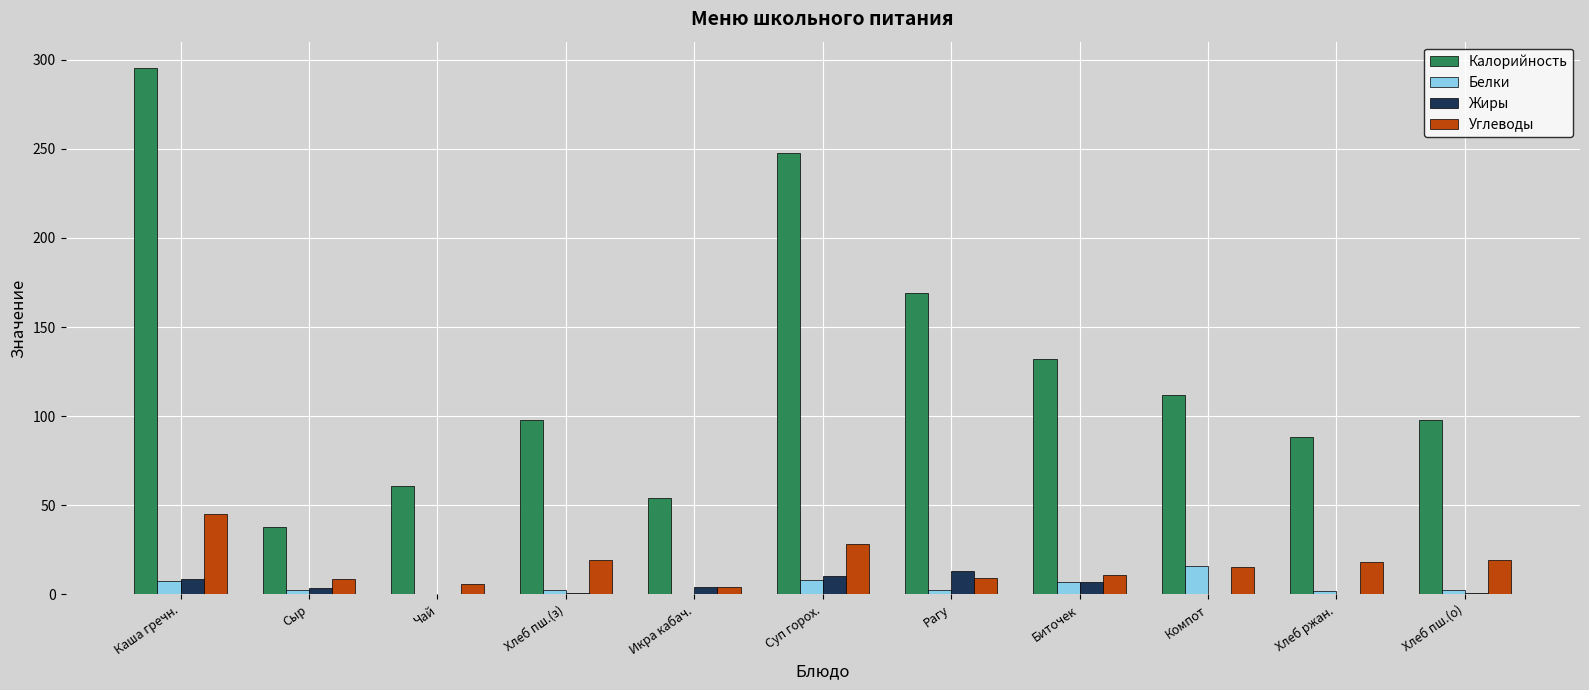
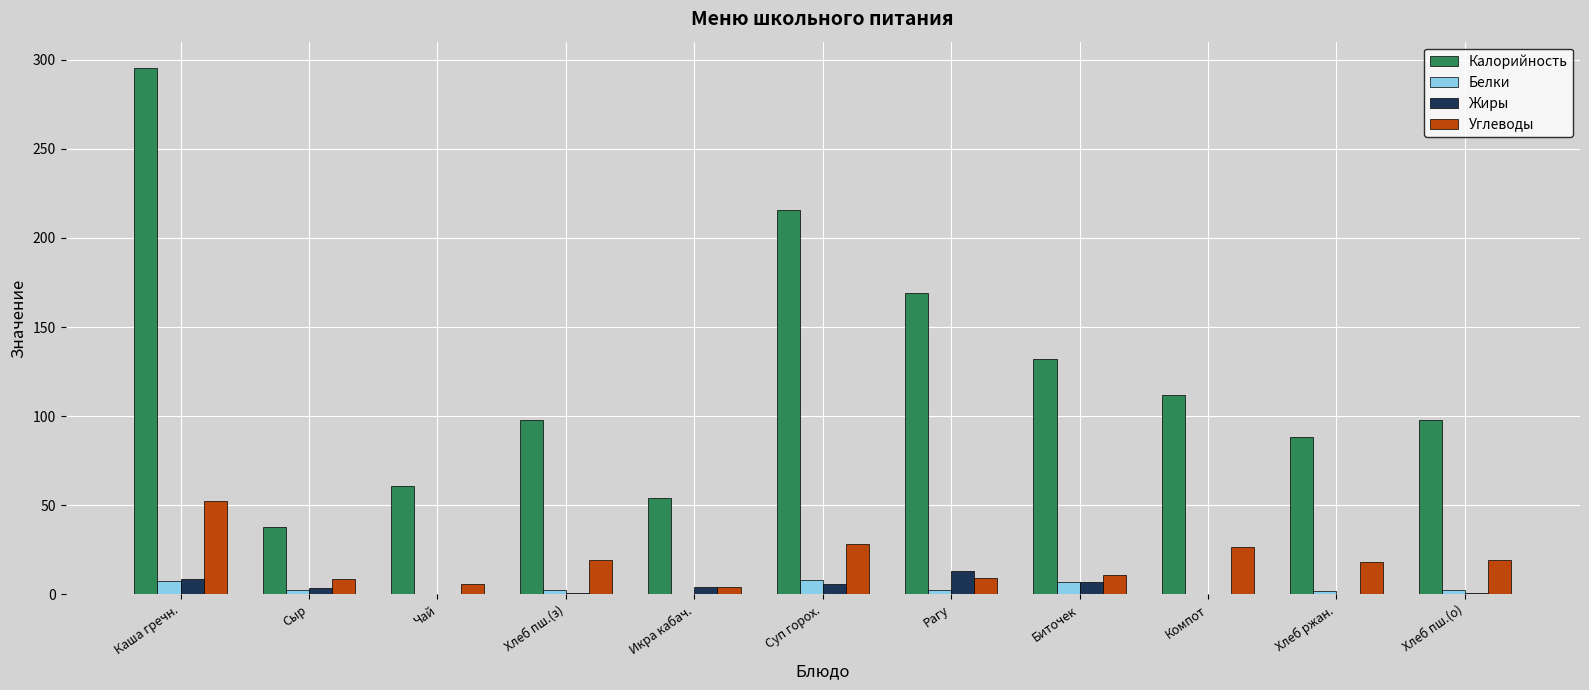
  {
    "Калорийность": {
      "Каша гречн.": 295,
      "Сыр": 38,
      "Чай": 61,
      "Хлеб пш.(з)": 98,
      "Икра кабач.": 54,
-     "Суп гороx.": 247,
+     "Суп гороx.": 215,
      "Рагу": 169,
      "Биточек": 132,
      "Компот": 112,
      "Хлеб ржан.": 88,
      "Хлеб пш.(о)": 98
    },
    "Белки": {
      "Каша гречн.": 7,
      "Сыр": 3,
      "Чай": 0,
      "Хлеб пш.(з)": 3,
      "Икра кабач.": 0,
      "Суп гороx.": 8,
      "Рагу": 3,
      "Биточек": 7,
-     "Компот": 16,
+     "Компот": 0,
      "Хлеб ржан.": 2,
      "Хлеб пш.(о)": 3
    },
    "Жиры": {
      "Каша гречн.": 8,
      "Сыр": 4,
      "Чай": 0,
      "Икра кабач.": 4,
-     "Суп гороx.": 10,
+     "Суп гороx.": 6,
      "Рагу": 13,
      "Биточек": 7,
      "Компот": 0
    },
    "Углеводы": {
-     "Каша гречн.": 45,
+     "Каша гречн.": 52,
      "Сыр": 8,
      "Чай": 6,
      "Хлеб пш.(з)": 20,
      "Икра кабач.": 4,
      "Суп гороx.": 28,
      "Рагу": 9,
      "Биточек": 11,
-     "Компот": 16,
+     "Компот": 27,
      "Хлеб ржан.": 18,
      "Хлеб пш.(о)": 20
    }
  }
